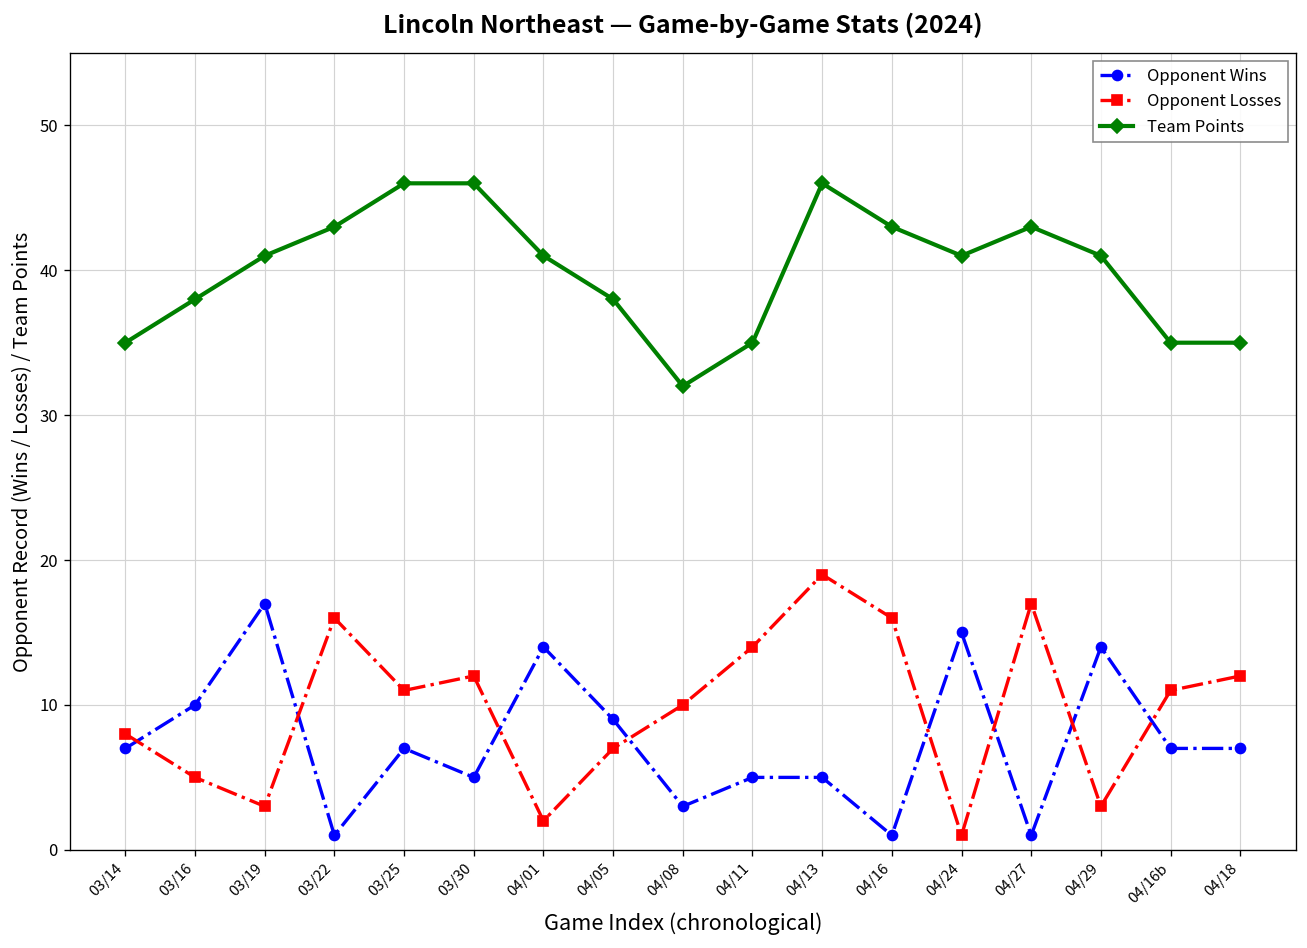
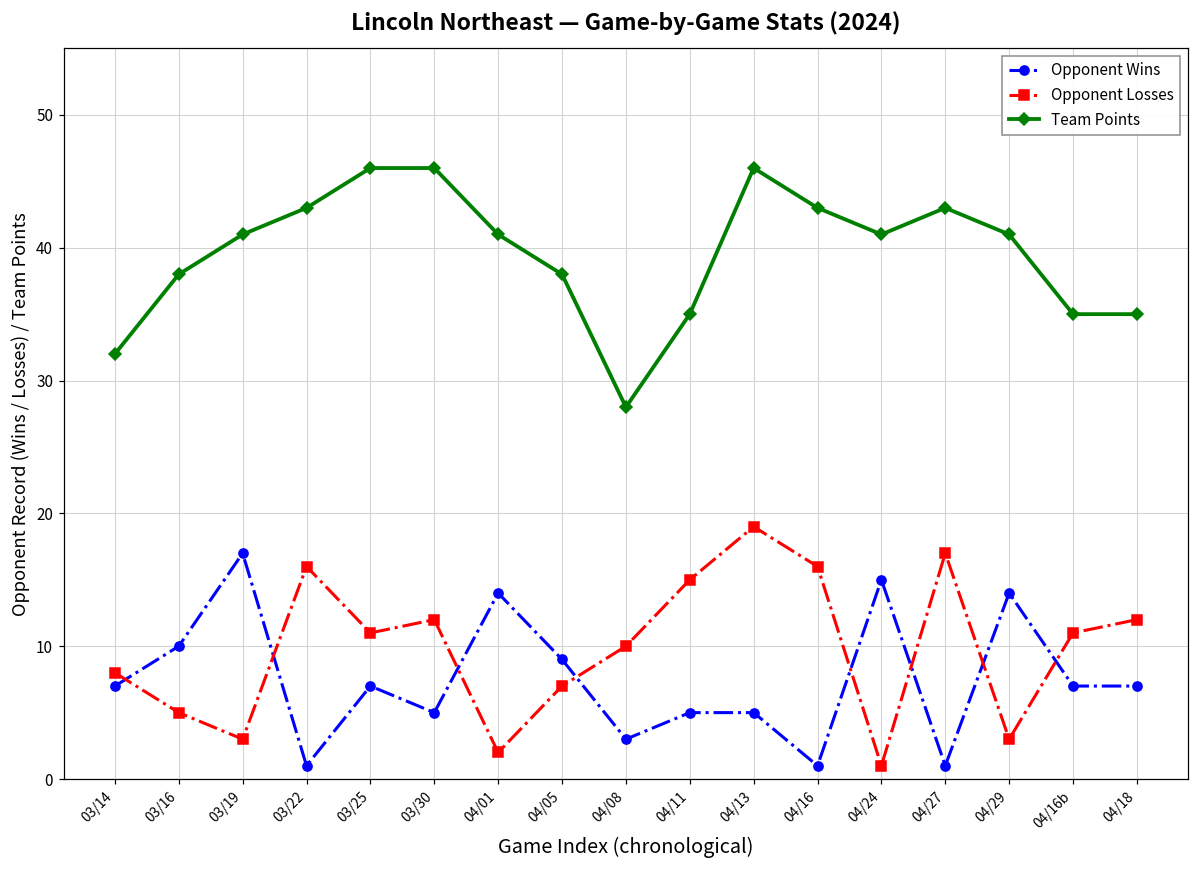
  {
    "Opponent Wins": {
      "03/14": 7,
      "03/16": 10,
      "03/19": 17,
      "03/22": 1,
      "03/25": 7,
      "03/30": 5,
      "04/01": 14,
      "04/05": 9,
      "04/08": 3,
      "04/11": 5,
      "04/13": 5,
      "04/16": 1,
      "04/24": 15,
      "04/27": 1,
      "04/29": 14,
      "04/16b": 7,
      "04/18": 7
    },
    "Opponent Losses": {
      "03/14": 8,
      "03/16": 5,
      "03/19": 3,
      "03/22": 16,
      "03/25": 11,
      "03/30": 12,
      "04/01": 2,
      "04/05": 7,
      "04/08": 10,
-     "04/11": 14,
+     "04/11": 15,
      "04/13": 19,
      "04/16": 16,
      "04/24": 1,
      "04/27": 17,
      "04/29": 3,
      "04/16b": 11,
      "04/18": 12
    },
    "Team Points": {
-     "03/14": 35,
+     "03/14": 32,
      "03/16": 38,
      "03/19": 41,
      "03/22": 43,
      "03/25": 46,
      "03/30": 46,
      "04/01": 41,
      "04/05": 38,
-     "04/08": 32,
+     "04/08": 28,
      "04/11": 35,
      "04/13": 46,
      "04/16": 43,
      "04/24": 41,
      "04/27": 43,
      "04/29": 41,
      "04/16b": 35,
      "04/18": 35
    }
  }
